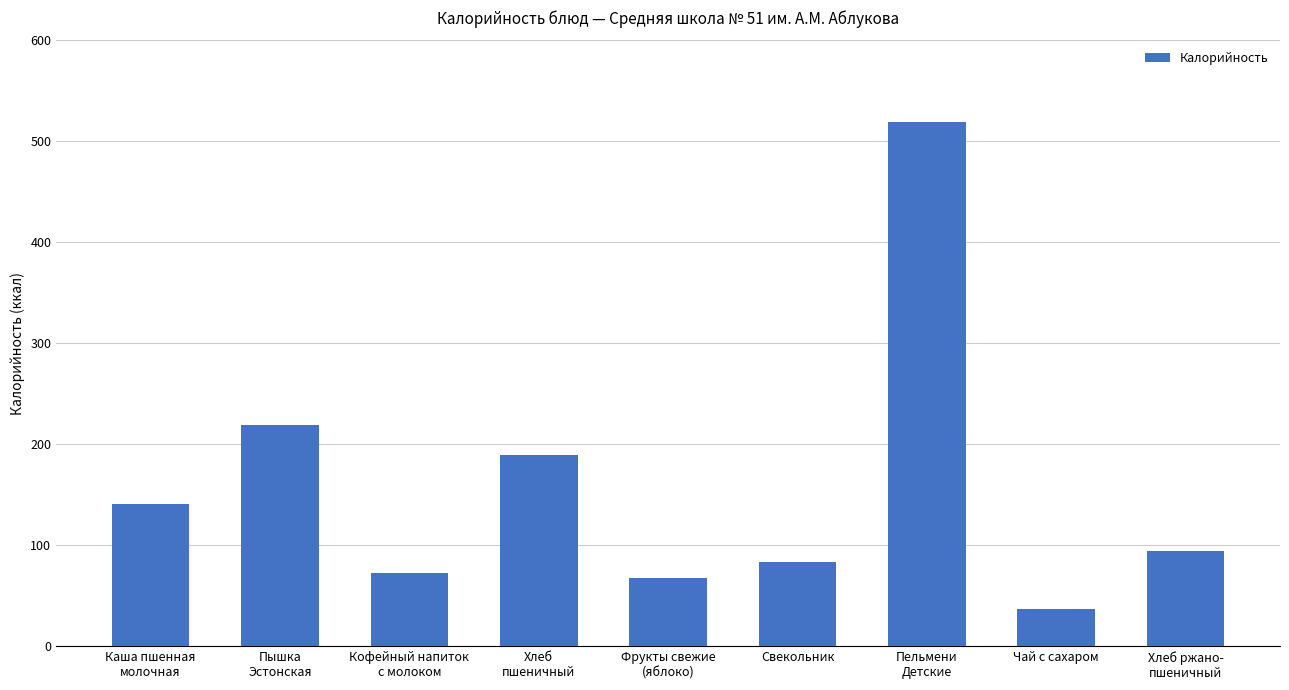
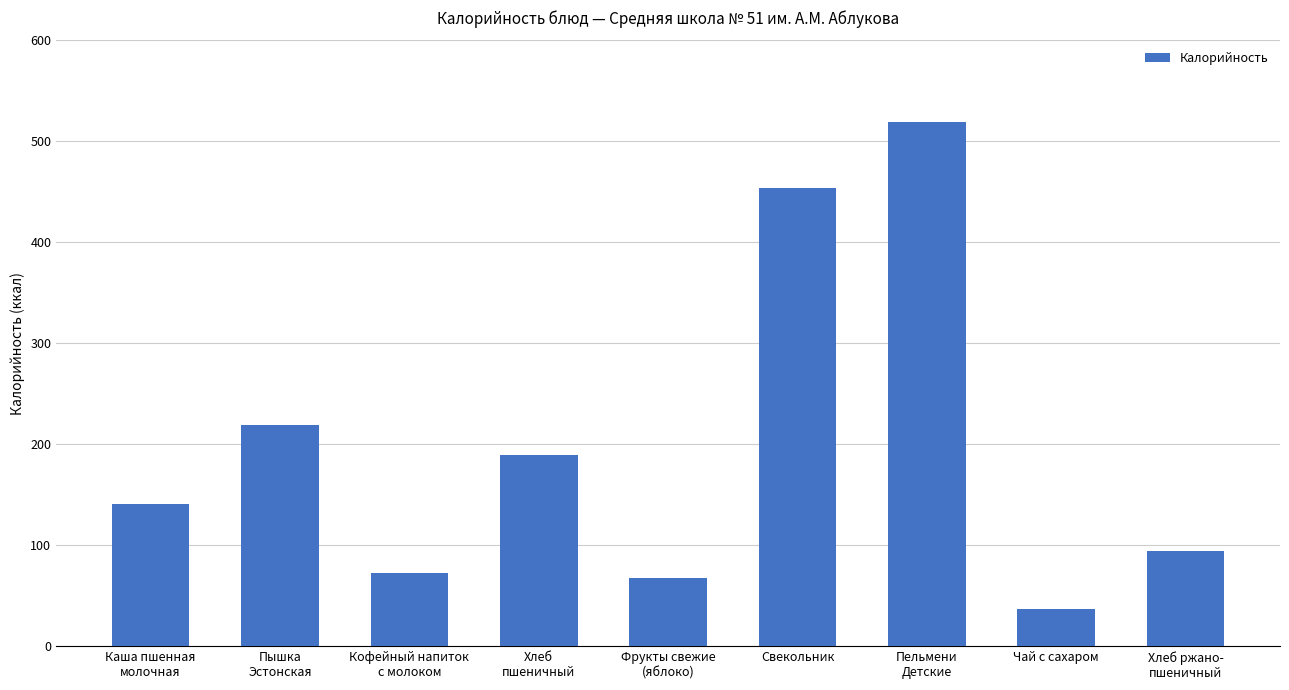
  {
    "Каша пшенная молочная": 141,
    "Пышка Эстонская": 219,
    "Кофейный напиток с молоком": 73,
    "Хлеб пшеничный": 190,
    "Фрукты свежие (яблоко)": 68,
-   "Свекольник": 84,
+   "Свекольник": 454,
    "Пельмени Детские": 520,
    "Чай с сахаром": 37,
    "Хлеб ржано- пшеничный": 95
  }
